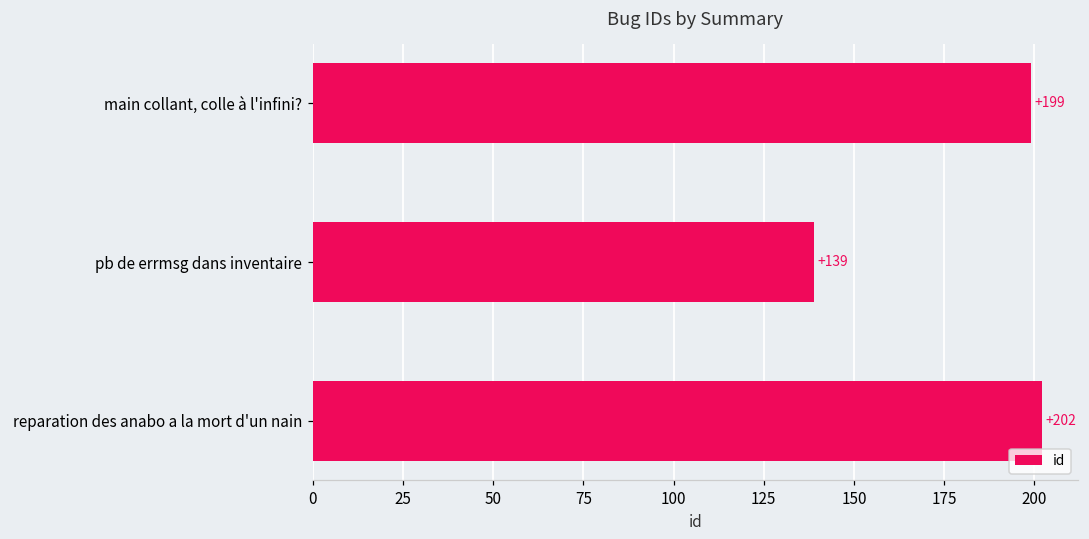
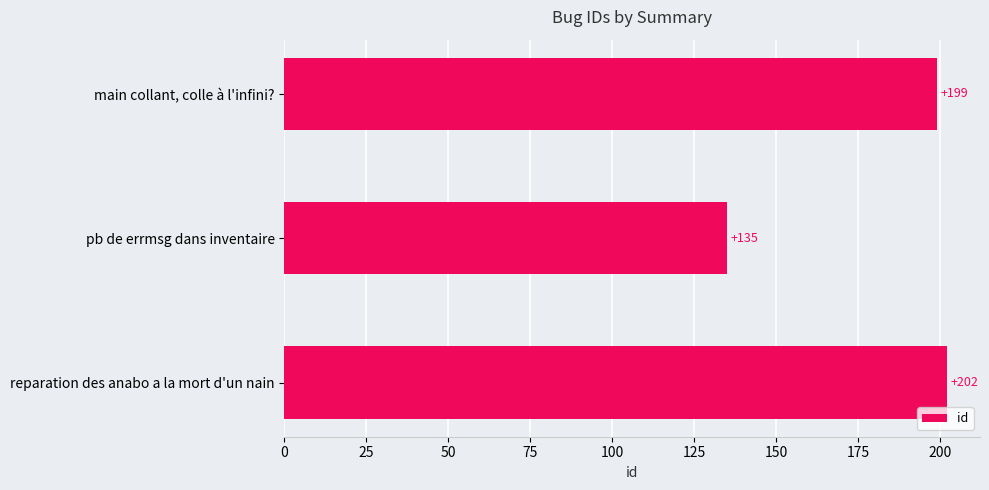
  {
    "main collant, colle à l'infini?": "+199",
-   "pb de errmsg dans inventaire": "+139",
+   "pb de errmsg dans inventaire": "+135",
    "reparation des anabo a la mort d'un nain": "+202"
  }
